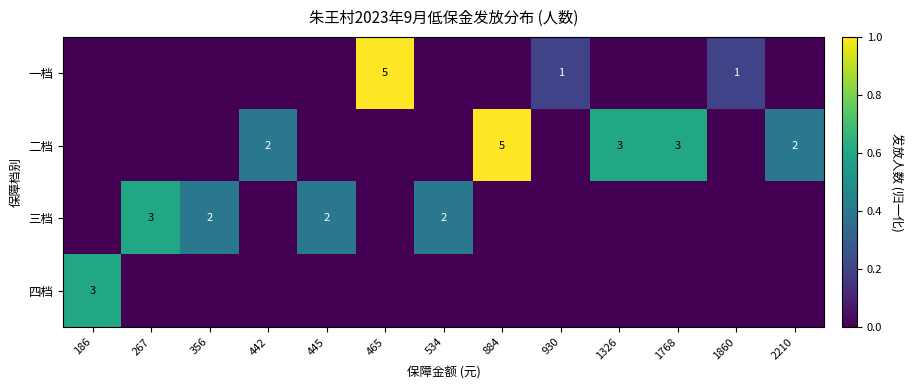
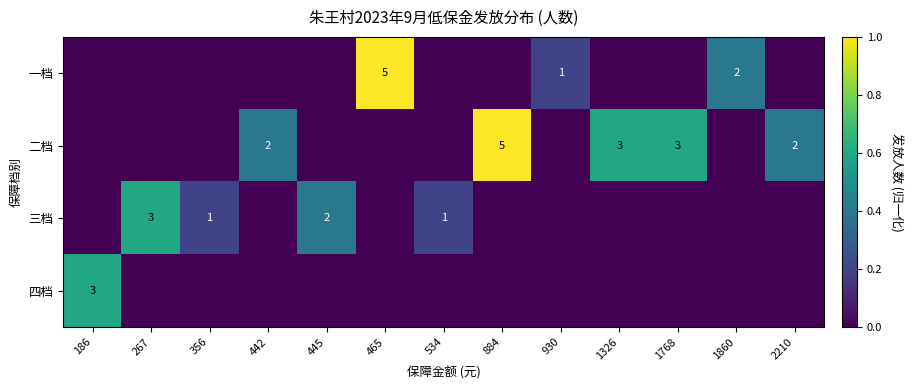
  {
    "一档": {
      "465": 5,
      "930": 1,
-     "1860": 1
+     "1860": 2
    },
    "二档": {
      "442": 2,
      "884": 5,
      "1326": 3,
      "1768": 3,
      "2210": 2
    },
    "三档": {
      "267": 3,
-     "356": 2,
+     "356": 1,
      "445": 2,
-     "534": 2
+     "534": 1
    },
    "四档": {
      "186": 3
    }
  }
